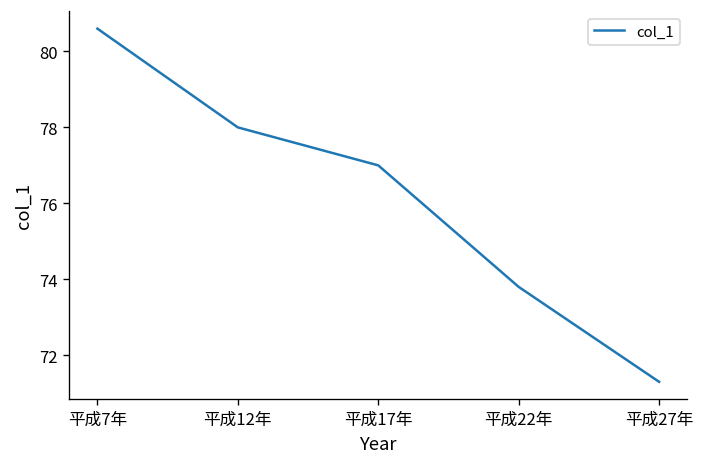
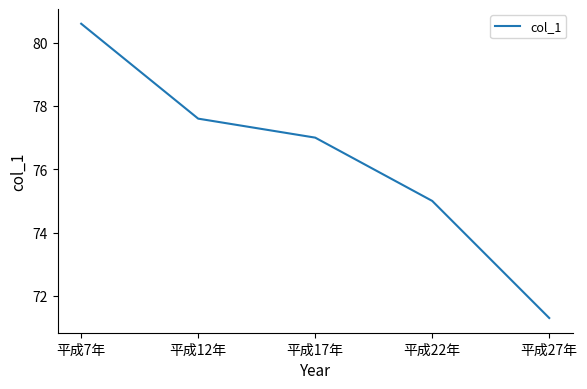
  {
    "平成7年": 80.6,
-   "平成12年": 78.0,
+   "平成12年": 77.6,
    "平成17年": 77.0,
-   "平成22年": 73.8,
+   "平成22年": 75.0,
    "平成27年": 71.3
  }
